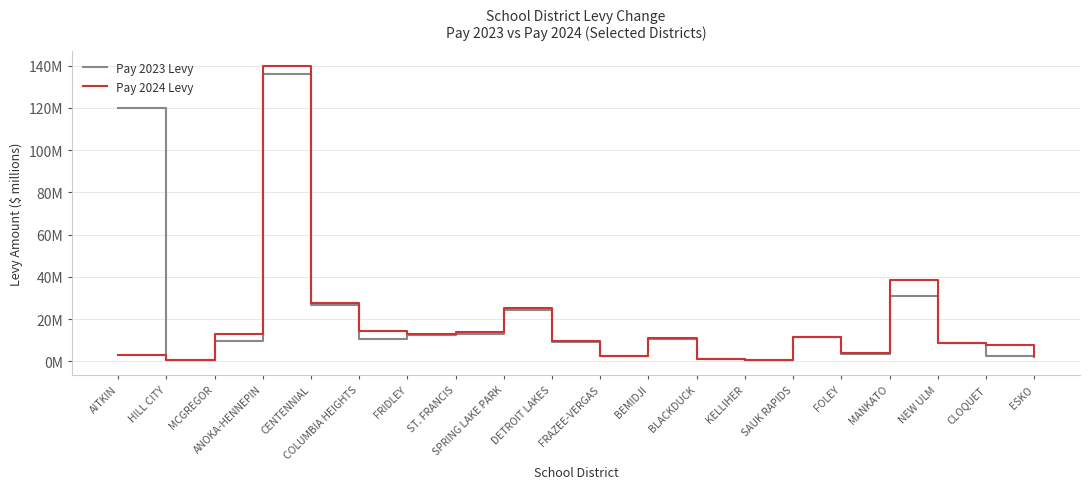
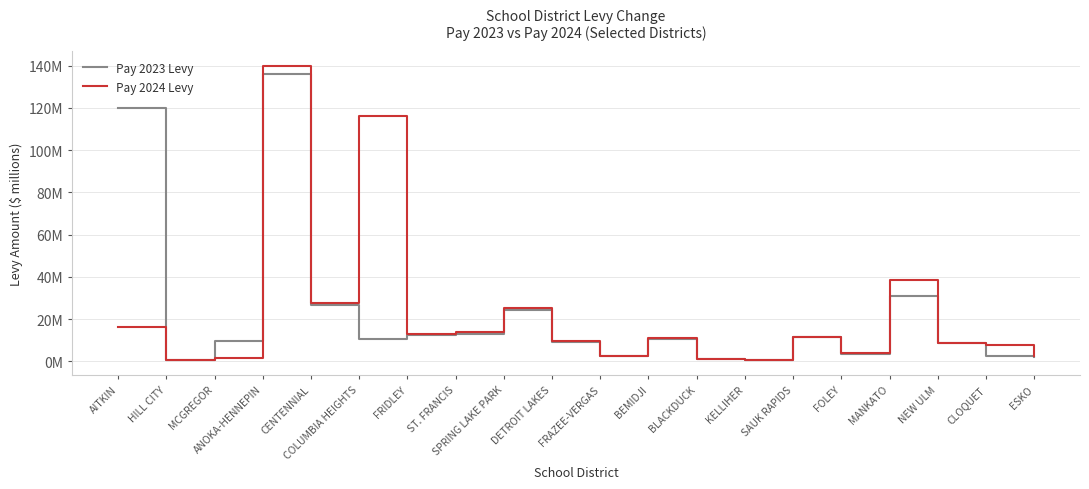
  {
    "Pay 2023 Levy": {
      "AITKIN": 120000000,
      "MCGREGOR": 10000000,
      "ANOKA-HENNEPIN": 136000000,
      "COLUMBIA HEIGHTS": 11000000,
      "ST. FRANCIS": 13000000,
      "MANKATO": 31000000,
      "CLOQUET": 3000000
    },
    "Pay 2024 Levy": {
-     "AITKIN": 3000000,
-     "MCGREGOR": 13000000,
+     "AITKIN": 16000000,
+     "MCGREGOR": 2000000,
      "ANOKA-HENNEPIN": 140000000,
-     "COLUMBIA HEIGHTS": 14000000,
+     "COLUMBIA HEIGHTS": 116000000,
      "ST. FRANCIS": 14000000,
      "MANKATO": 39000000,
      "CLOQUET": 8000000
    }
  }
